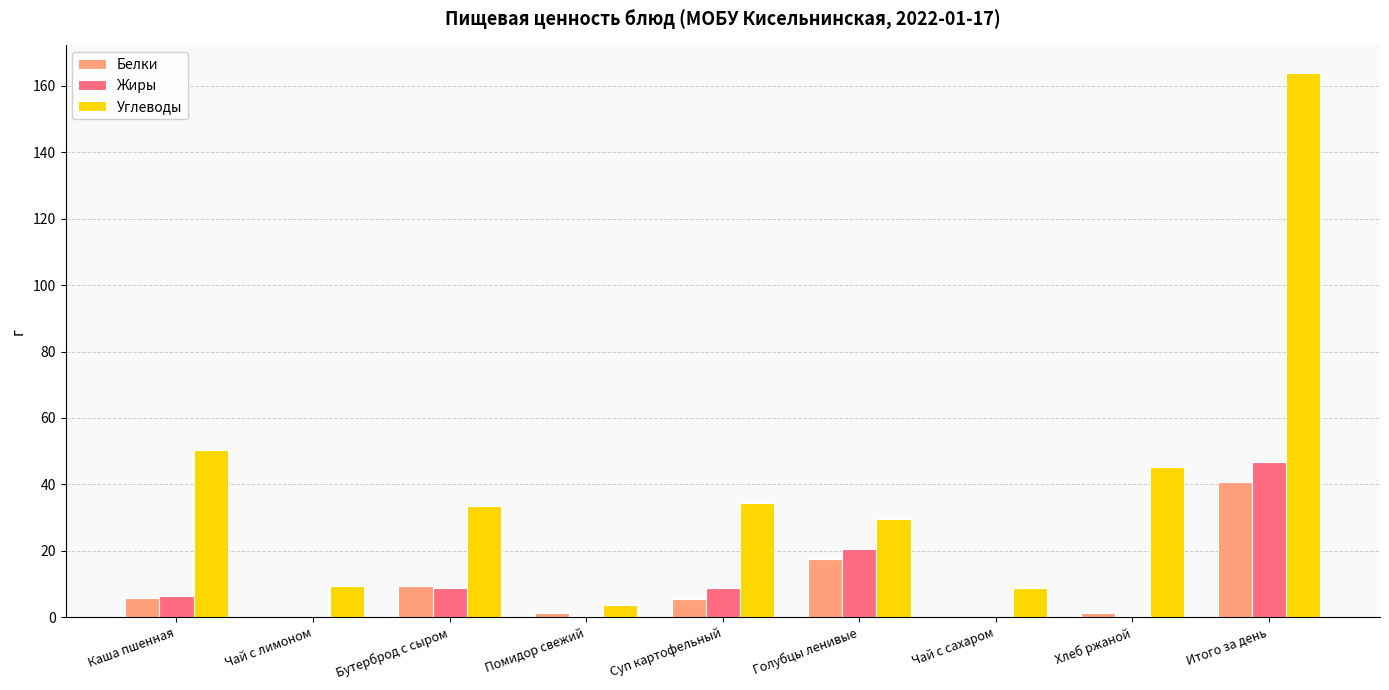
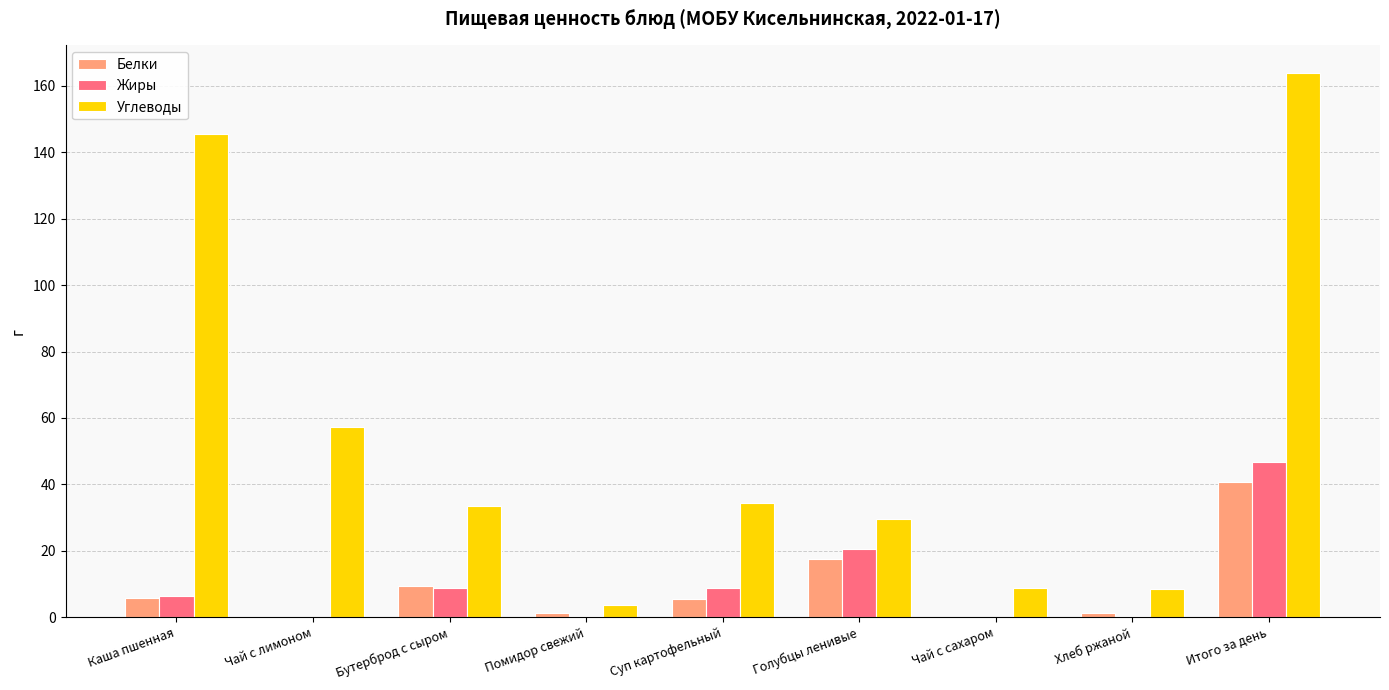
  {
    "Углеводы": {
-     "Каша пшенная": 50,
-     "Чай с лимоном": 9,
+     "Каша пшенная": 145,
+     "Чай с лимоном": 57,
      "Бутерброд с сыром": 34,
      "Помидор свежий": 4,
      "Суп картофельный": 34,
      "Голубцы ленивые": 30,
      "Чай с сахаром": 9,
-     "Хлеб ржаной": 45,
+     "Хлеб ржаной": 9,
      "Итого за день": 164
    }
  }
